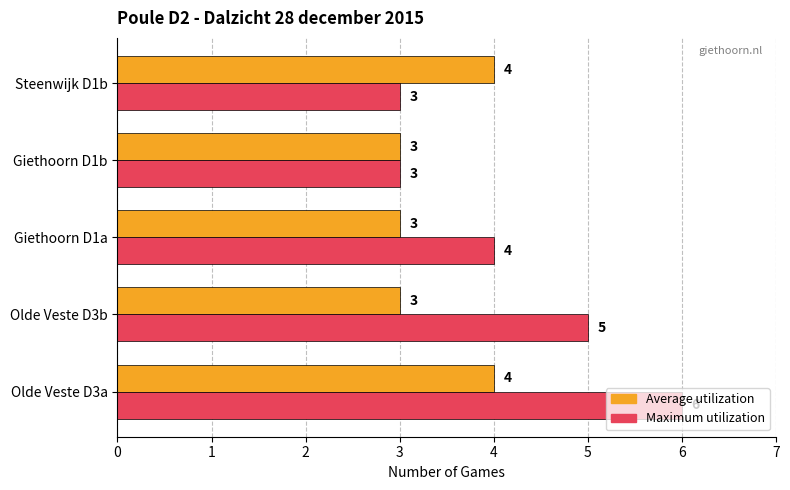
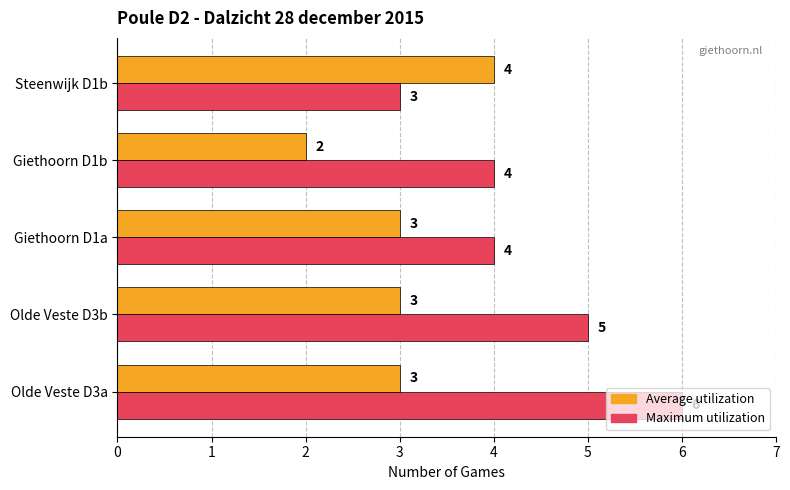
  {
    "Average utilization": {
      "Steenwijk D1b": 4,
-     "Giethoorn D1b": 3,
+     "Giethoorn D1b": 2,
      "Giethoorn D1a": 3,
      "Olde Veste D3b": 3,
-     "Olde Veste D3a": 4
+     "Olde Veste D3a": 3
    },
    "Maximum utilization": {
      "Steenwijk D1b": 3,
-     "Giethoorn D1b": 3,
+     "Giethoorn D1b": 4,
      "Giethoorn D1a": 4,
      "Olde Veste D3b": 5
    }
  }
